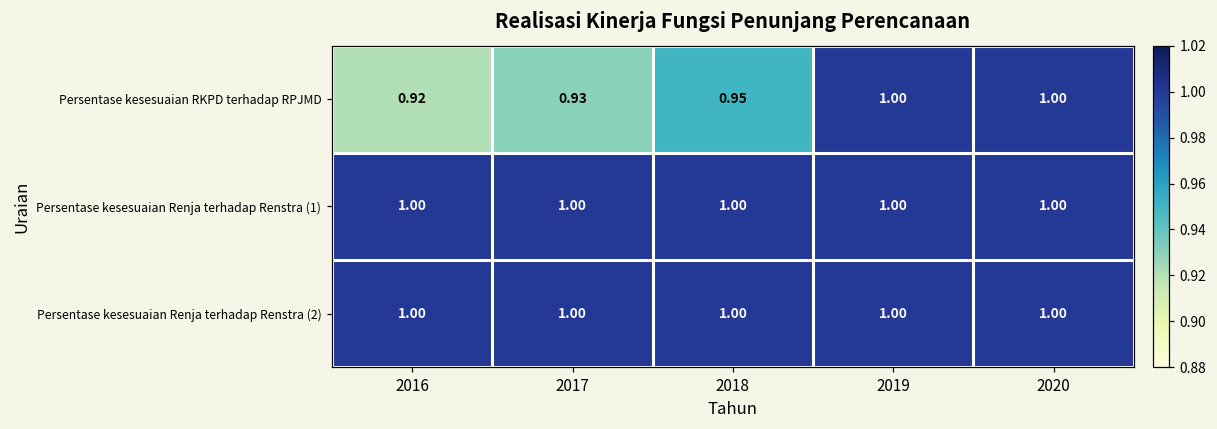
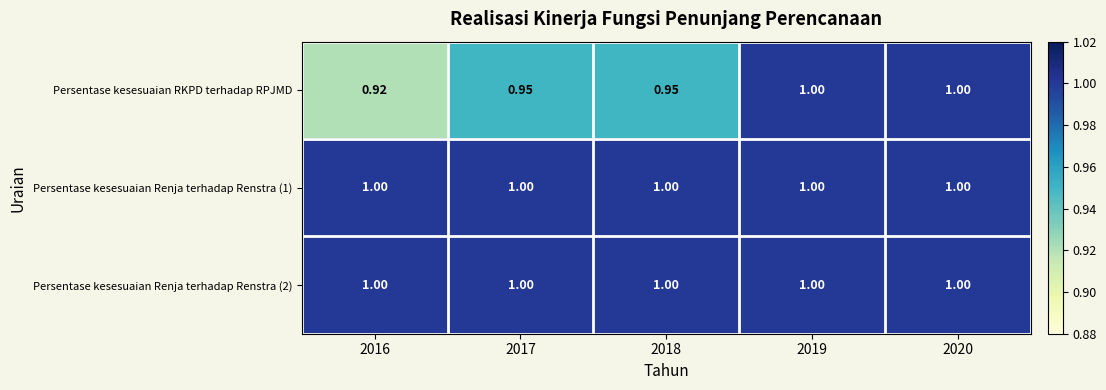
  {
    "Persentase kesesuaian RKPD terhadap RPJMD": {
      "2016": 0.92,
-     "2017": 0.93,
+     "2017": 0.95,
      "2018": 0.95,
      "2019": 1.00,
      "2020": 1.00
    },
    "Persentase kesesuaian Renja terhadap Renstra (1)": {
      "2016": 1.00,
      "2017": 1.00,
      "2018": 1.00,
      "2019": 1.00,
      "2020": 1.00
    },
    "Persentase kesesuaian Renja terhadap Renstra (2)": {
      "2016": 1.00,
      "2017": 1.00,
      "2018": 1.00,
      "2019": 1.00,
      "2020": 1.00
    }
  }
